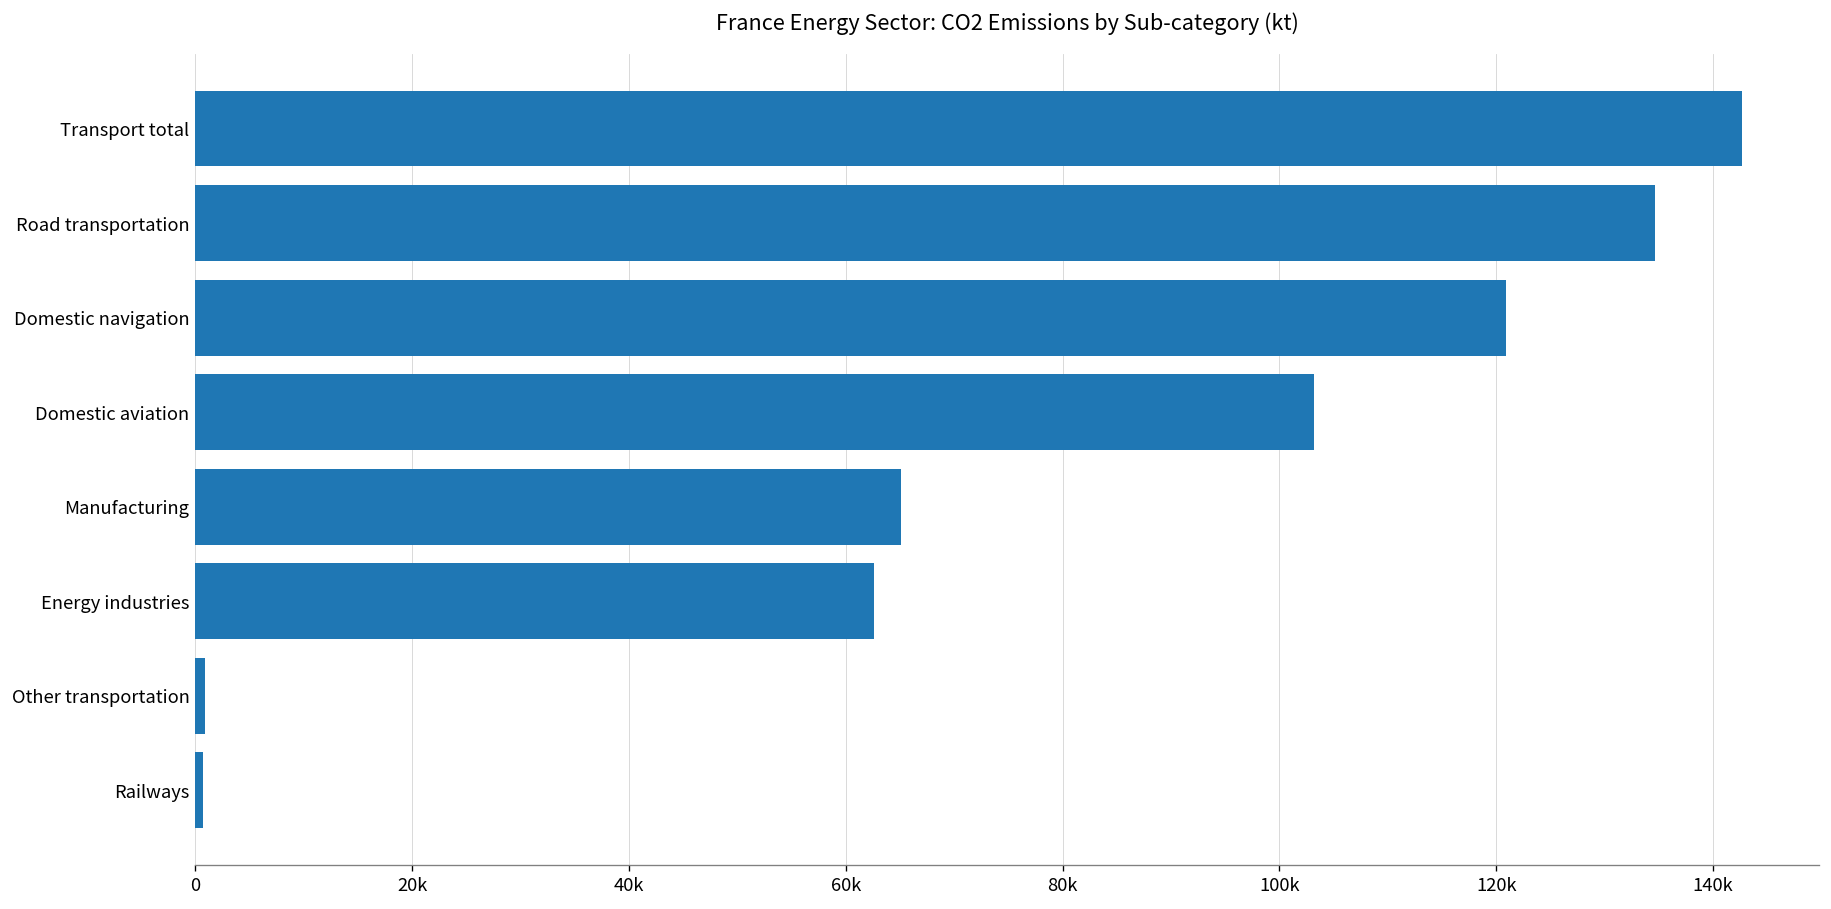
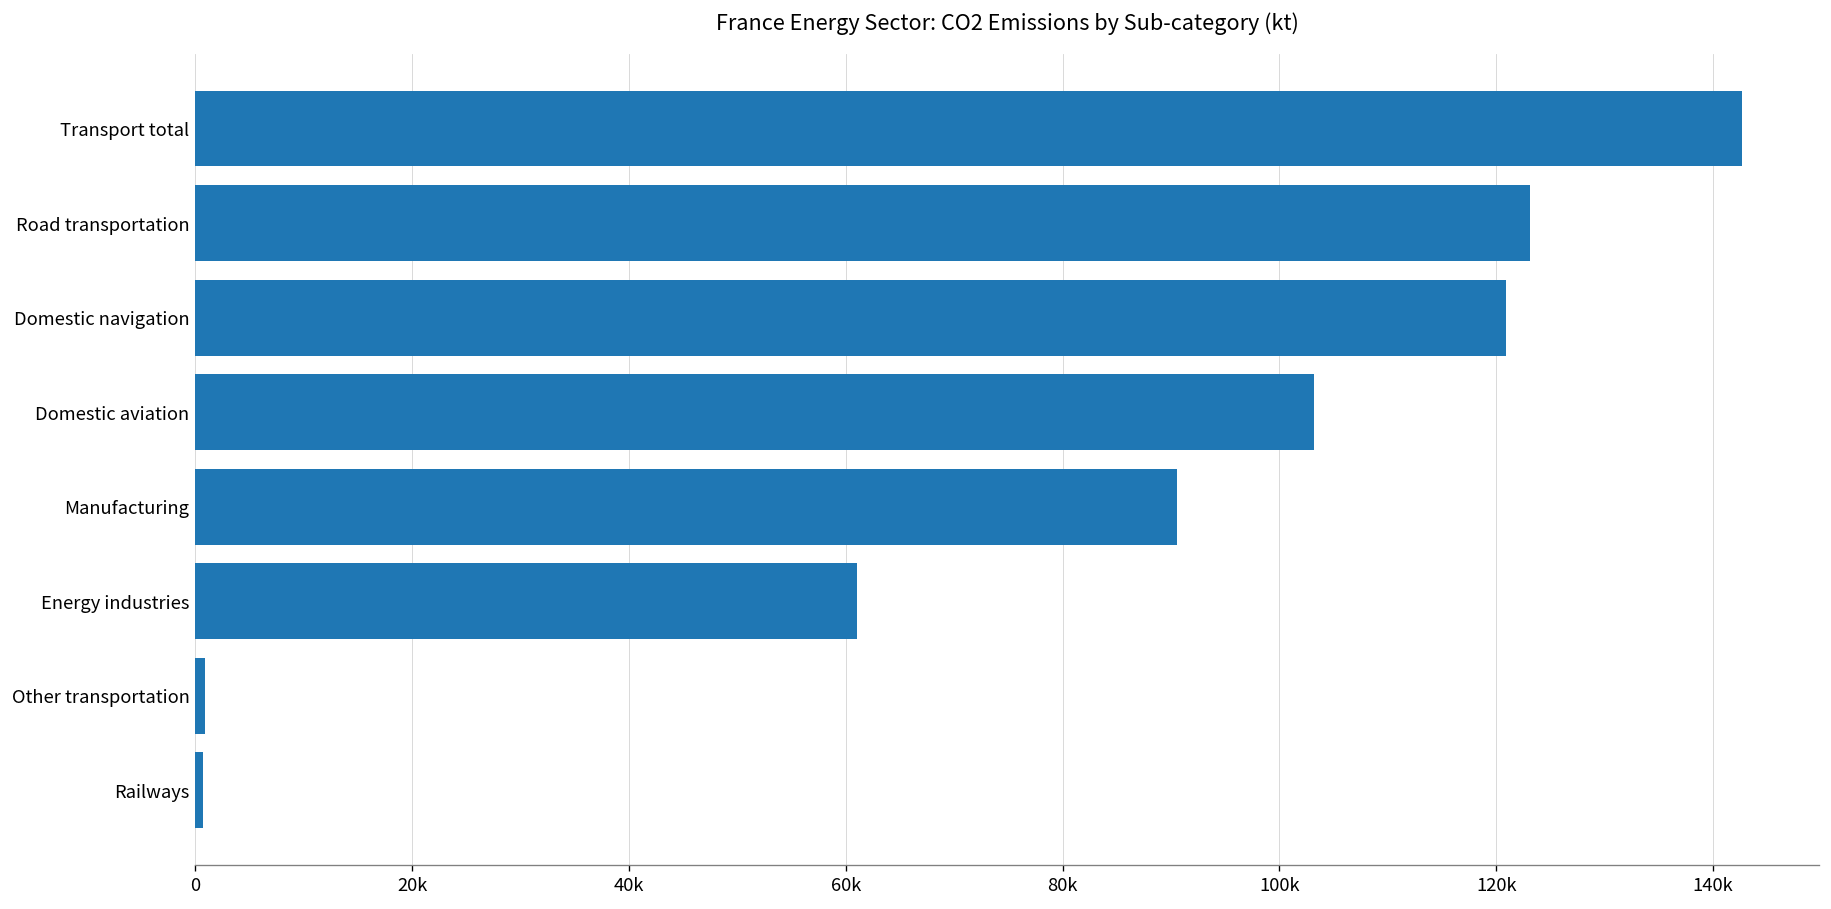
  {
    "Transport total": 143000,
-   "Road transportation": 135000,
+   "Road transportation": 123000,
    "Domestic navigation": 121000,
    "Domestic aviation": 103000,
-   "Manufacturing": 65000,
-   "Energy industries": 63000,
+   "Manufacturing": 91000,
+   "Energy industries": 61000,
    "Other transportation": 1000,
    "Railways": 1000
  }
